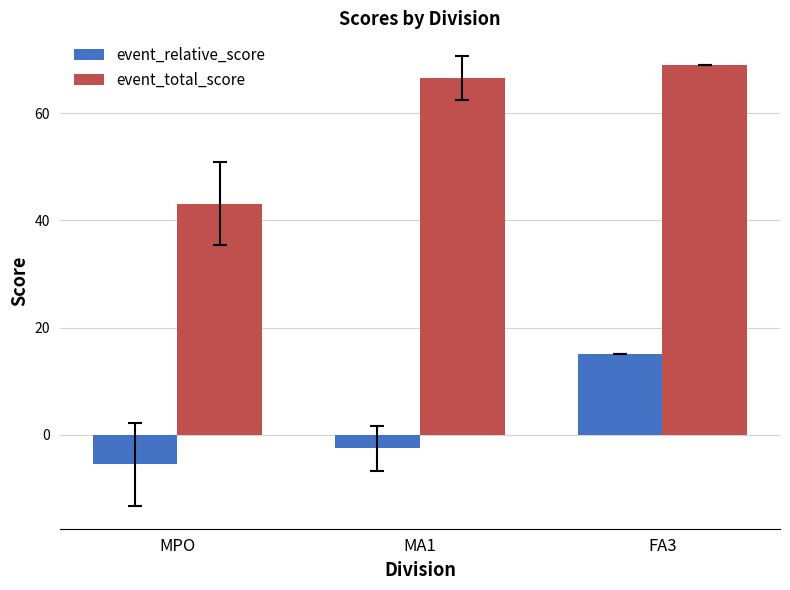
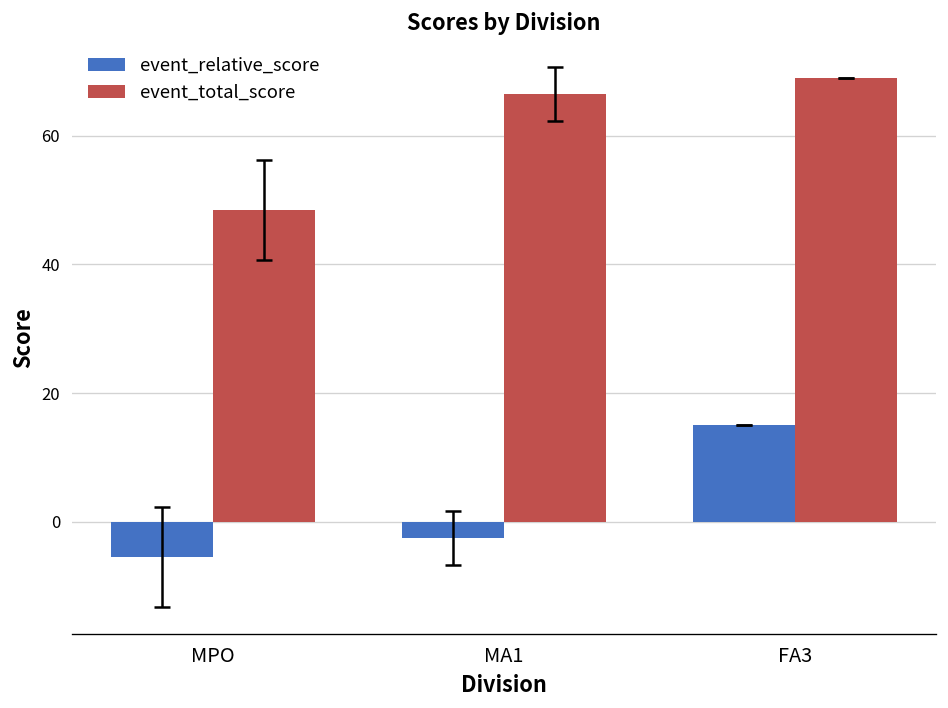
  {
    "event_total_score": {
-     "MPO": 43,
+     "MPO": 49,
      "MA1": 67,
      "FA3": 69
    }
  }
